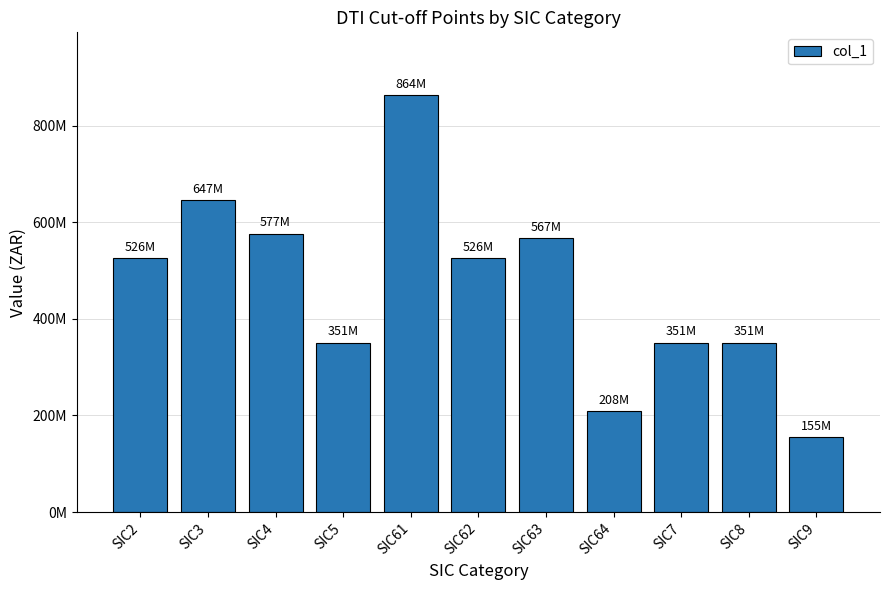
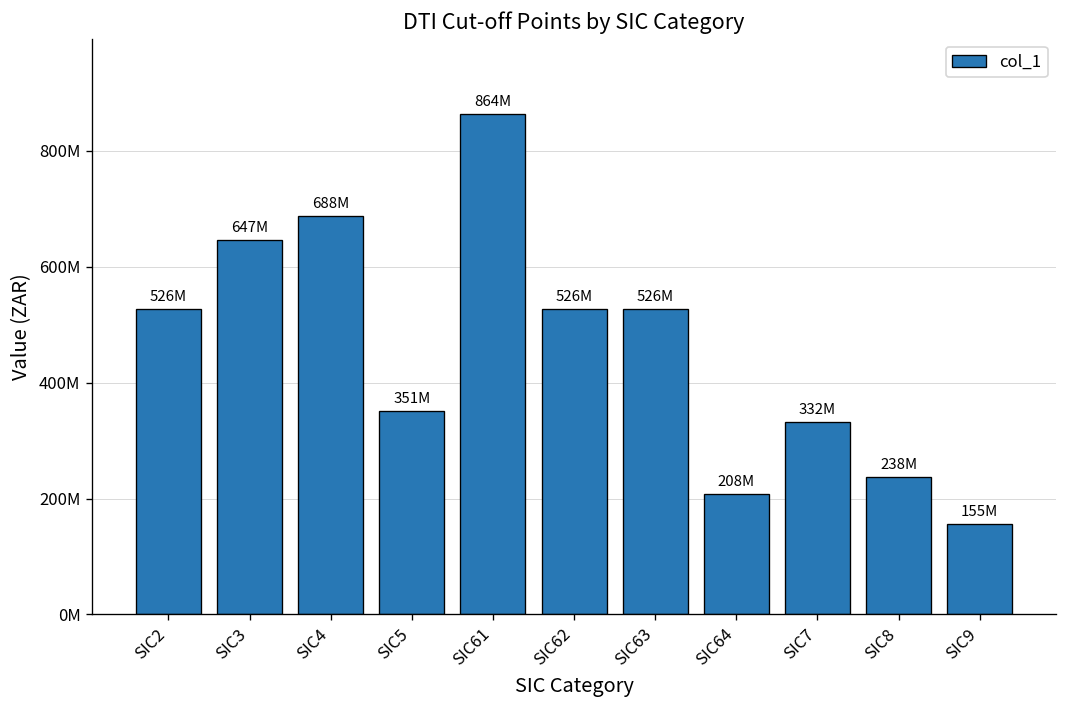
  {
    "SIC2": "526M",
    "SIC3": "647M",
-   "SIC4": "577M",
+   "SIC4": "688M",
    "SIC5": "351M",
    "SIC61": "864M",
    "SIC62": "526M",
-   "SIC63": "567M",
+   "SIC63": "526M",
    "SIC64": "208M",
-   "SIC7": "351M",
-   "SIC8": "351M",
+   "SIC7": "332M",
+   "SIC8": "238M",
    "SIC9": "155M"
  }
